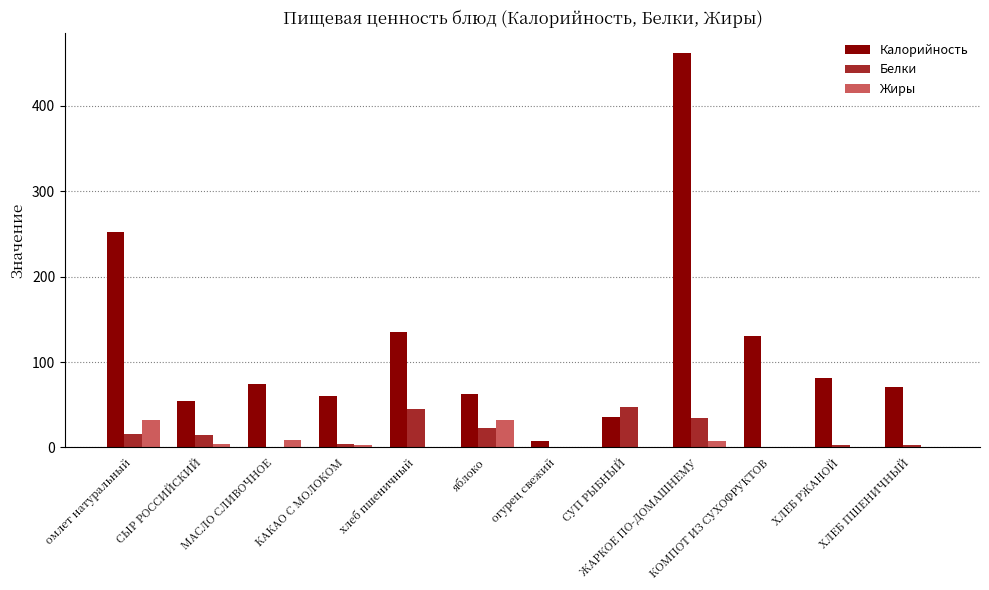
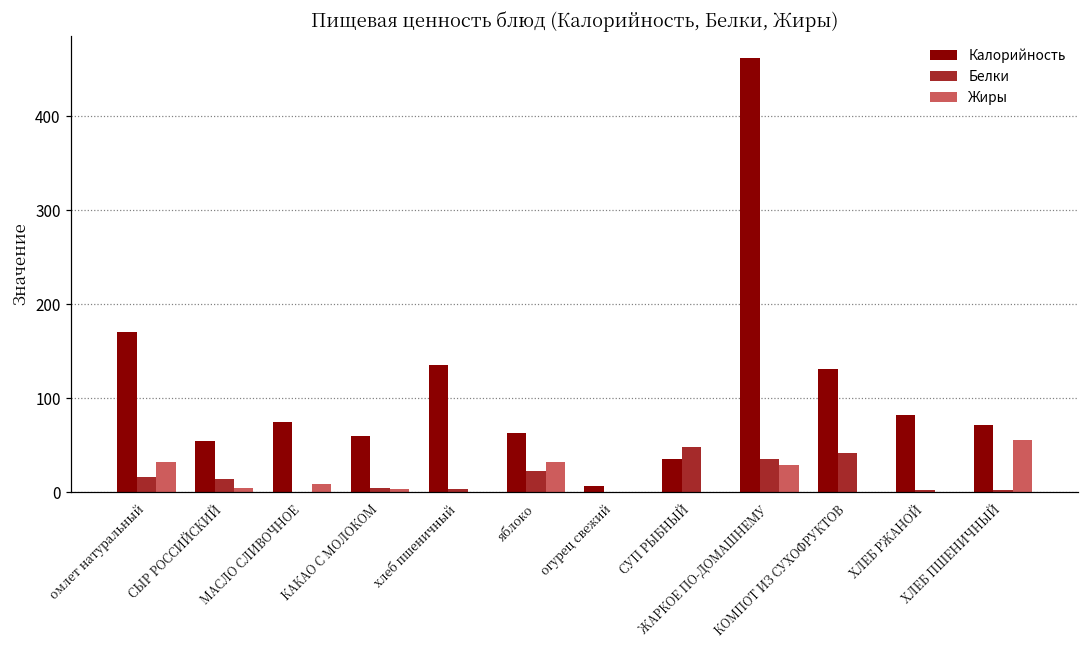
  {
    "Калорийность": {
-     "омлет натуральный": 250,
+     "омлет натуральный": 170,
      "СЫР РОССИЙСКИЙ": 50,
      "МАСЛО СЛИВОЧНОЕ": 70,
      "КАКАО С МОЛОКОМ": 60,
      "хлеб пшеничный": 140,
      "яблоко": 60,
      "огурец свежий": 10,
      "СУП РЫБНЫЙ": 40,
      "ЖАРКОЕ ПО-ДОМАШНЕМУ": 460,
      "КОМПОТ ИЗ СУХОФРУКТОВ": 130,
      "ХЛЕБ РЖАНОЙ": 80,
      "ХЛЕБ ПШЕНИЧНЫЙ": 70
    },
    "Белки": {
      "омлет натуральный": 20,
      "СЫР РОССИЙСКИЙ": 10,
      "КАКАО С МОЛОКОМ": 0,
-     "хлеб пшеничный": 50,
+     "хлеб пшеничный": 0,
      "яблоко": 20,
      "СУП РЫБНЫЙ": 50,
      "ЖАРКОЕ ПО-ДОМАШНЕМУ": 40,
-     "КОМПОТ ИЗ СУХОФРУКТОВ": 0
+     "КОМПОТ ИЗ СУХОФРУКТОВ": 40
    },
    "Жиры": {
      "омлет натуральный": 30,
      "СЫР РОССИЙСКИЙ": 0,
      "МАСЛО СЛИВОЧНОЕ": 10,
      "КАКАО С МОЛОКОМ": 0,
      "яблоко": 30,
      "огурец свежий": 0,
-     "ЖАРКОЕ ПО-ДОМАШНЕМУ": 10,
-     "ХЛЕБ ПШЕНИЧНЫЙ": 0
+     "ЖАРКОЕ ПО-ДОМАШНЕМУ": 30,
+     "ХЛЕБ ПШЕНИЧНЫЙ": 60
    }
  }
